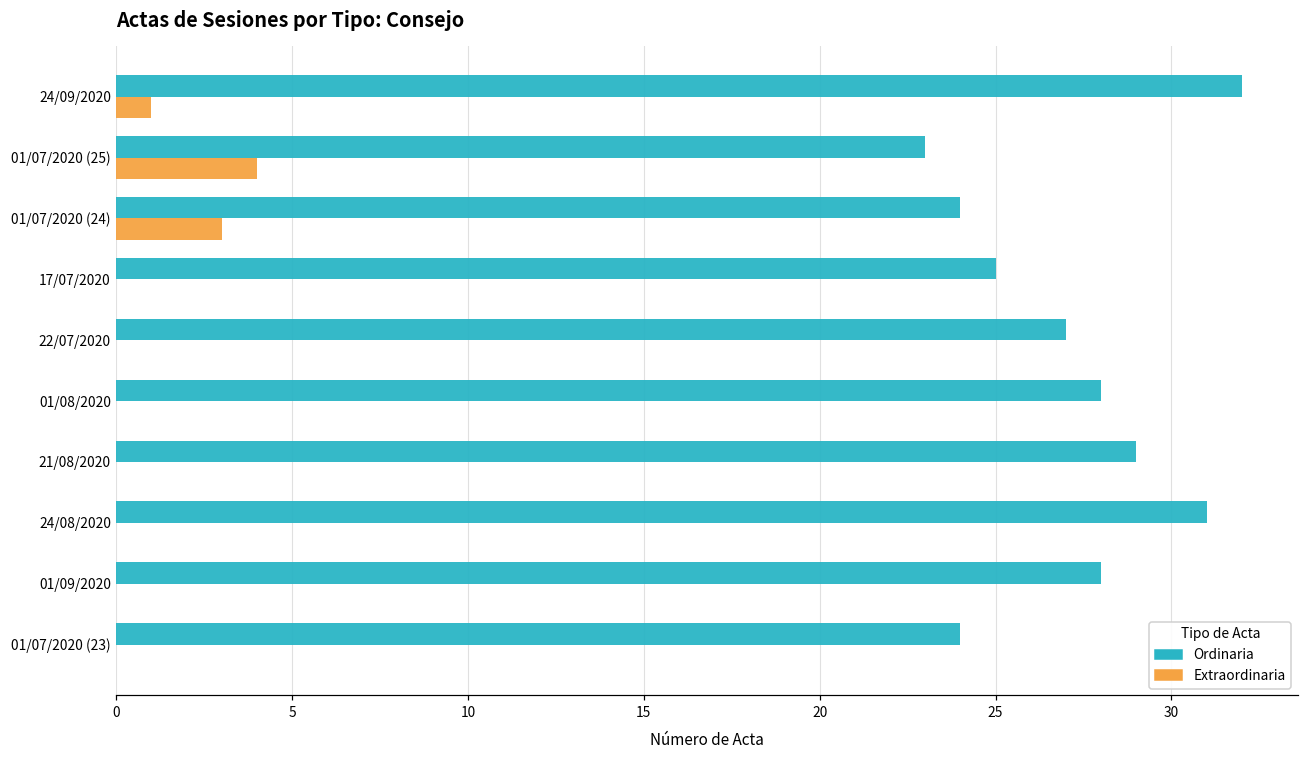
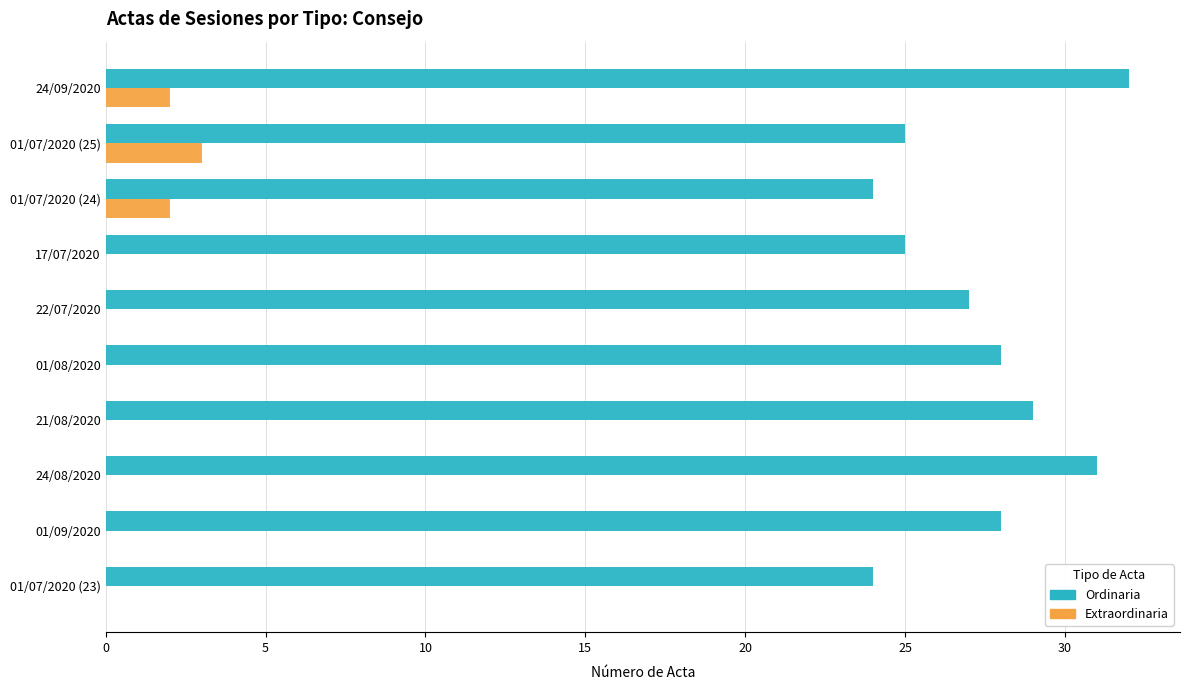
  {
    "Ordinaria": {
      "24/09/2020": 32,
-     "01/07/2020 (25)": 23,
+     "01/07/2020 (25)": 25,
      "01/07/2020 (24)": 24,
      "17/07/2020": 25,
      "22/07/2020": 27,
      "01/08/2020": 28,
      "21/08/2020": 29,
      "24/08/2020": 31,
      "01/09/2020": 28,
      "01/07/2020 (23)": 24
    },
    "Extraordinaria": {
-     "24/09/2020": 1,
-     "01/07/2020 (25)": 4,
-     "01/07/2020 (24)": 3,
+     "24/09/2020": 2,
+     "01/07/2020 (25)": 3,
+     "01/07/2020 (24)": 2,
      "17/07/2020": 0,
      "22/07/2020": 0,
      "01/08/2020": 0,
      "21/08/2020": 0,
      "24/08/2020": 0,
      "01/09/2020": 0,
      "01/07/2020 (23)": 0
    }
  }
